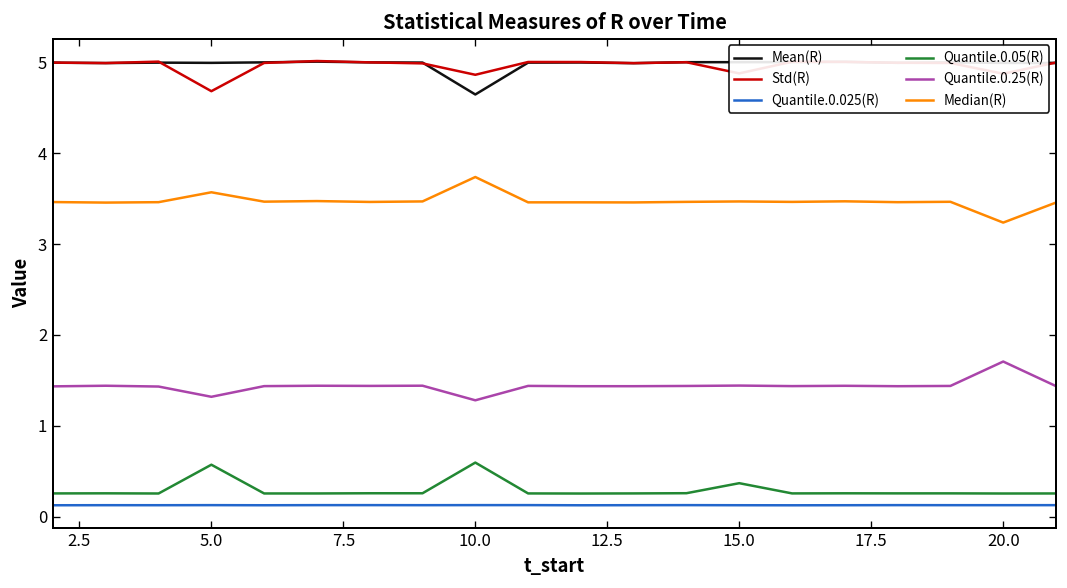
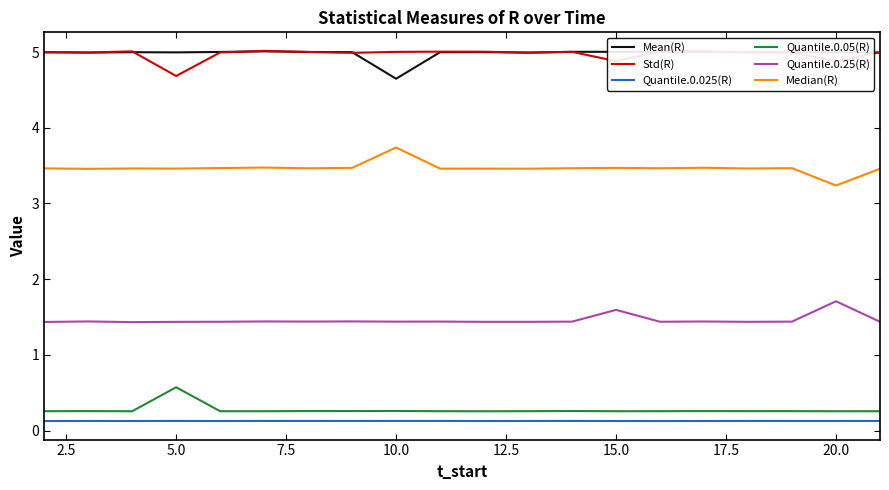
  {
    "Mean(R)": {
      "5.0": 5.0,
      "10.0": 4.6
    },
    "Std(R)": {
      "5.0": 4.7,
-     "10.0": 4.9
+     "10.0": 5.0
    },
    "Quantile.0.025(R)": {
      "5.0": 0.1,
      "10.0": 0.1,
      "15.0": 0.1,
      "20.0": 0.1
    },
    "Quantile.0.05(R)": {
      "5.0": 0.6,
-     "10.0": 0.6,
-     "15.0": 0.4,
+     "10.0": 0.3,
+     "15.0": 0.3,
      "20.0": 0.3
    },
    "Quantile.0.25(R)": {
-     "5.0": 1.3,
-     "10.0": 1.3,
-     "15.0": 1.4,
+     "5.0": 1.4,
+     "10.0": 1.4,
+     "15.0": 1.6,
      "20.0": 1.7
    },
    "Median(R)": {
-     "5.0": 3.6,
+     "5.0": 3.5,
      "10.0": 3.7,
      "15.0": 3.5,
      "20.0": 3.2
    }
  }
